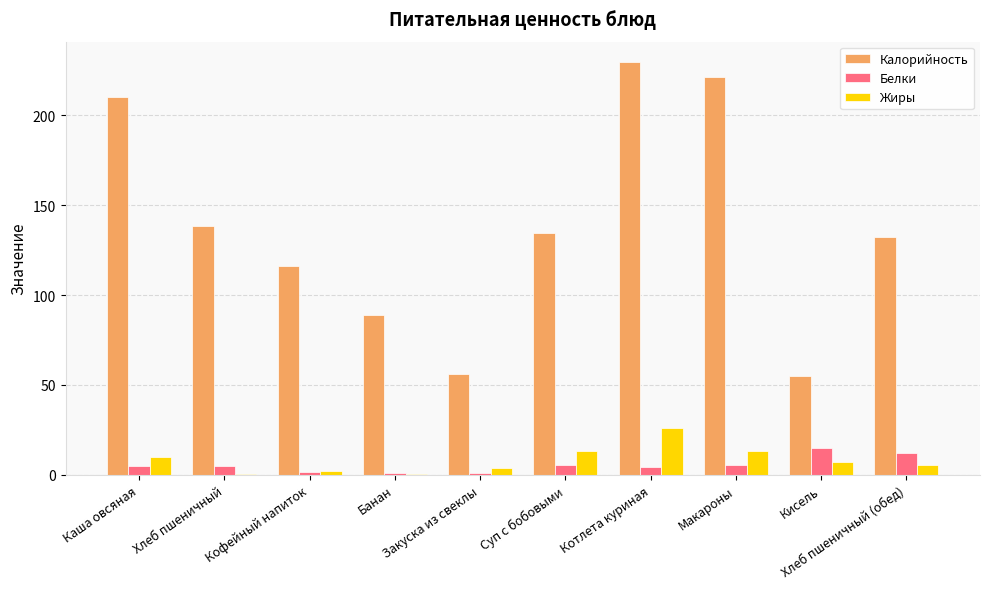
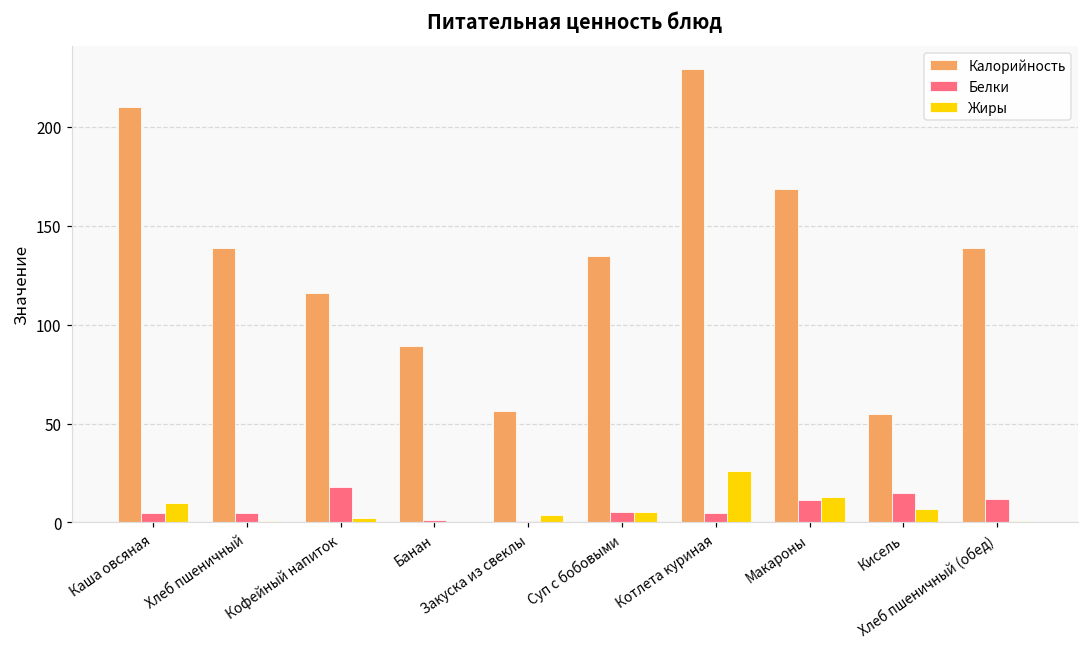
  {
    "Калорийность": {
      "Каша овсяная": 210,
      "Хлеб пшеничный": 139,
      "Кофейный напиток": 116,
      "Банан": 89,
      "Закуска из свеклы": 56,
      "Суп с бобовыми": 135,
      "Котлета куриная": 229,
-     "Макароны": 221,
+     "Макароны": 168,
      "Кисель": 55,
-     "Хлеб пшеничный (обед)": 132
+     "Хлеб пшеничный (обед)": 139
    },
    "Белки": {
      "Каша овсяная": 5,
      "Хлеб пшеничный": 5,
-     "Кофейный напиток": 1,
+     "Кофейный напиток": 18,
      "Суп с бобовыми": 5,
      "Котлета куриная": 5,
-     "Макароны": 6,
+     "Макароны": 12,
      "Кисель": 15,
      "Хлеб пшеничный (обед)": 12
    },
    "Жиры": {
      "Каша овсяная": 10,
      "Кофейный напиток": 2,
      "Закуска из свеклы": 4,
-     "Суп с бобовыми": 13,
+     "Суп с бобовыми": 5,
      "Котлета куриная": 26,
      "Макароны": 13,
      "Кисель": 7,
-     "Хлеб пшеничный (обед)": 6
+     "Хлеб пшеничный (обед)": 1
    }
  }
